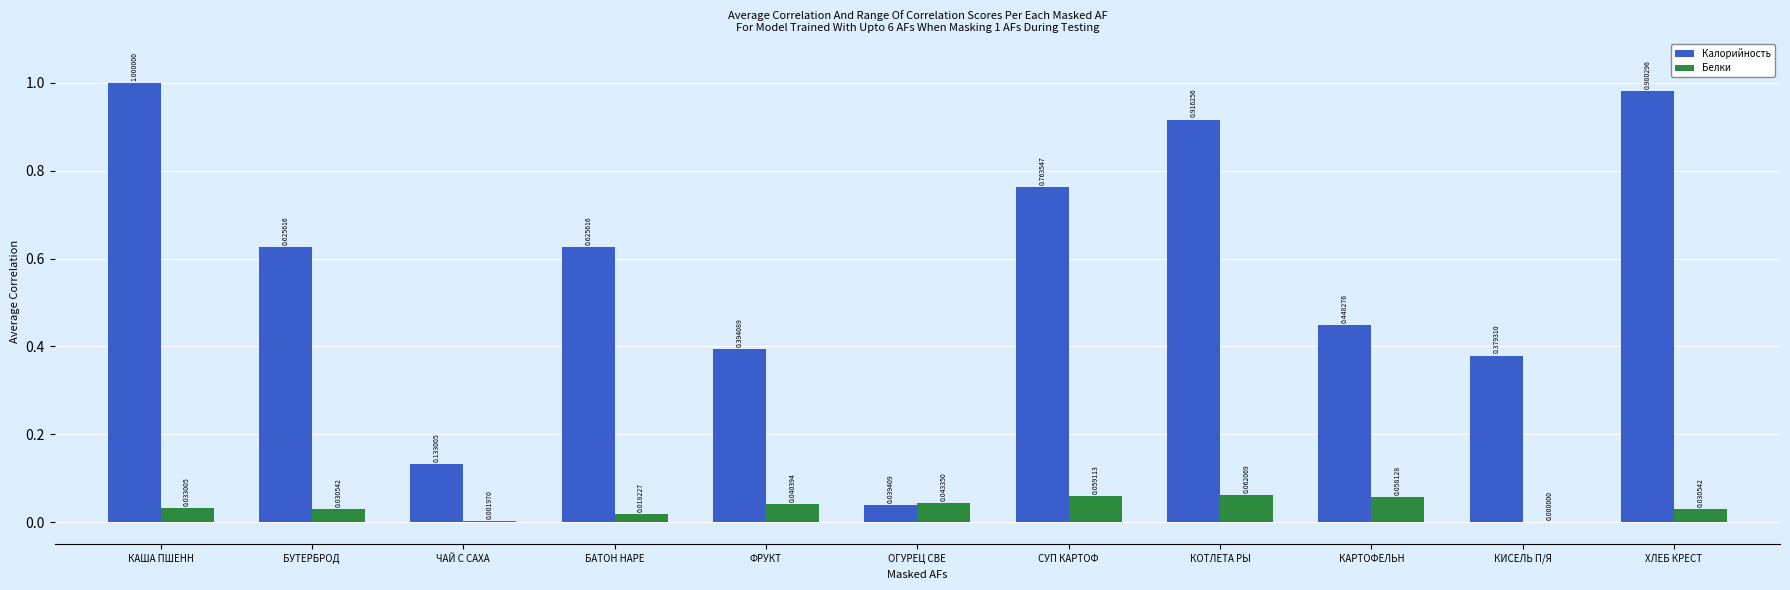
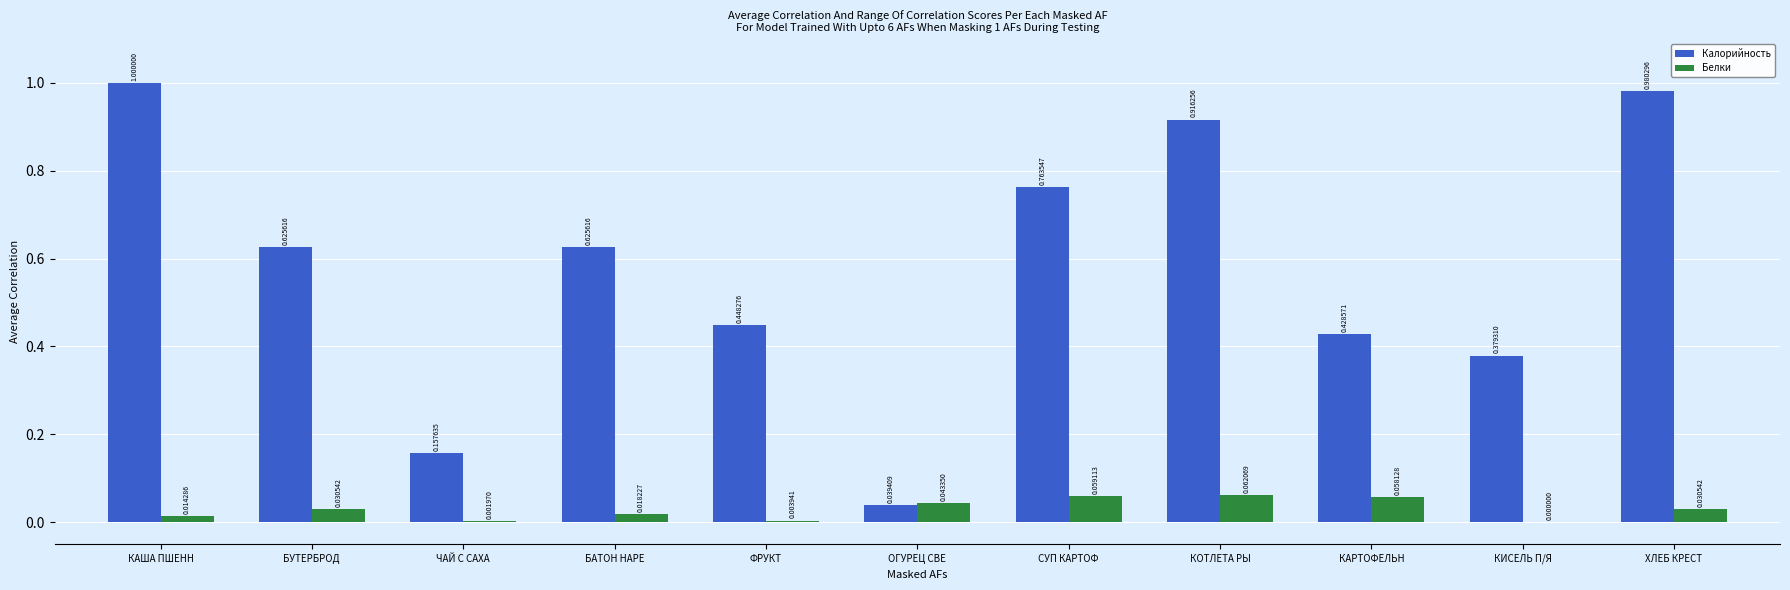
  {
    "Калорийность": {
      "КАША ПШЕНН": 1.000000,
      "БУТЕРБРОД": 0.625616,
-     "ЧАЙ С САХА": 0.133005,
+     "ЧАЙ С САХА": 0.157635,
      "БАТОН НАРЕ": 0.625616,
-     "ФРУКТ": 0.394089,
+     "ФРУКТ": 0.448276,
      "ОГУРЕЦ СВЕ": 0.039409,
      "СУП КАРТОФ": 0.763547,
      "КОТЛЕТА РЫ": 0.916256,
-     "КАРТОФЕЛЬН": 0.448276,
+     "КАРТОФЕЛЬН": 0.428571,
      "КИСЕЛЬ П/Я": 0.379310,
      "ХЛЕБ КРЕСТ": 0.980296
    },
    "Белки": {
-     "КАША ПШЕНН": 0.033005,
+     "КАША ПШЕНН": 0.014286,
      "БУТЕРБРОД": 0.030542,
      "ЧАЙ С САХА": 0.001970,
      "БАТОН НАРЕ": 0.018227,
-     "ФРУКТ": 0.040394,
+     "ФРУКТ": 0.003941,
      "ОГУРЕЦ СВЕ": 0.043350,
      "СУП КАРТОФ": 0.059113,
      "КОТЛЕТА РЫ": 0.062069,
      "КАРТОФЕЛЬН": 0.058128,
      "КИСЕЛЬ П/Я": 0.000000,
      "ХЛЕБ КРЕСТ": 0.030542
    }
  }
